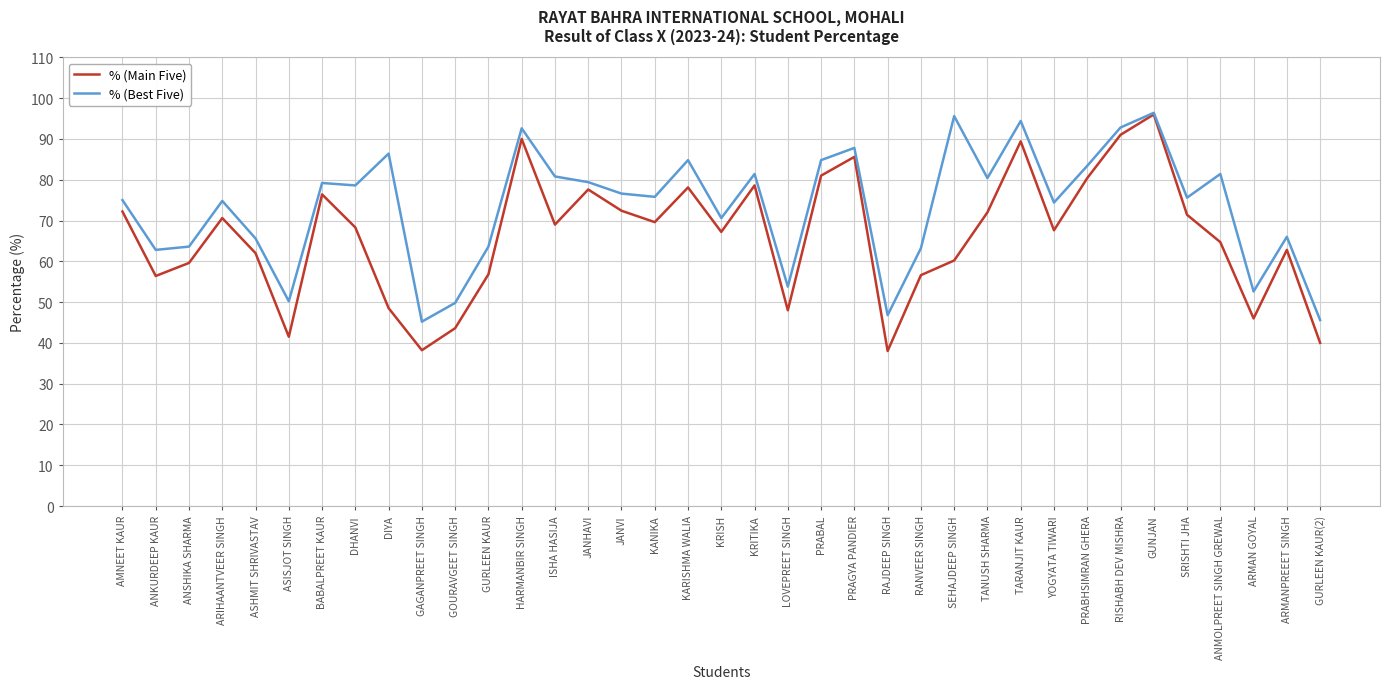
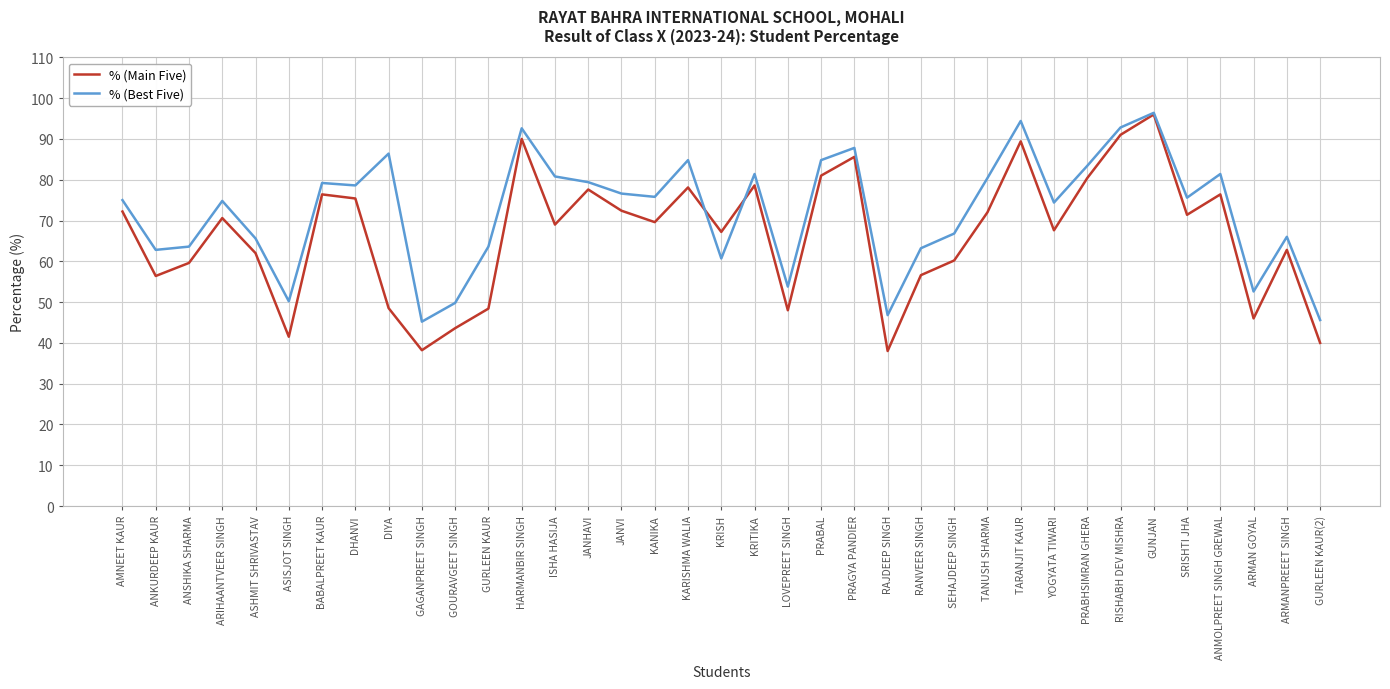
  {
    "% (Main Five)": {
      "AMNEET KAUR": 72,
      "ANKURDEEP KAUR": 56,
      "ANSHIKA SHARMA": 60,
      "ARIHAANTVEER SINGH": 71,
      "ASHMIT SHRIVASTAV": 62,
      "ASISJOT SINGH": 42,
      "BABALPREET KAUR": 76,
-     "DHANVI": 68,
+     "DHANVI": 75,
      "DIYA": 49,
      "GAGANPREET SINGH": 38,
      "GOURAVGEET SINGH": 44,
-     "GURLEEN KAUR": 57,
+     "GURLEEN KAUR": 48,
      "HARMANBIR SINGH": 90,
      "ISHA HASIJA": 69,
      "JANHAVI": 78,
      "JANVI": 72,
      "KANIKA": 70,
      "KARISHMA WALIA": 78,
      "KRISH": 67,
      "KRITIKA": 79,
      "LOVEPREET SINGH": 48,
      "PRABAL": 81,
      "PRAGYA PANDIER": 86,
      "RAJDEEP SINGH": 38,
      "RANVEER SINGH": 57,
      "SEHAJDEEP SINGH": 60,
      "TANUSH SHARMA": 72,
      "TARANJIT KAUR": 89,
      "YOGYATA TIWARI": 68,
      "PRABHSIMRAN GHERA": 80,
      "RISHABH DEV MISHRA": 91,
      "SRISHTI JHA": 71,
-     "ANMOLPREET SINGH GREWAL": 65,
+     "ANMOLPREET SINGH GREWAL": 76,
      "ARMAN GOYAL": 46,
      "ARMANPREEET SINGH": 63,
      "GURLEEN KAUR(2)": 40
    },
    "% (Best Five)": {
      "AMNEET KAUR": 75,
      "ANKURDEEP KAUR": 63,
      "ANSHIKA SHARMA": 64,
      "ARIHAANTVEER SINGH": 75,
      "ASHMIT SHRIVASTAV": 66,
      "ASISJOT SINGH": 50,
      "BABALPREET KAUR": 79,
      "DHANVI": 79,
      "DIYA": 86,
      "GAGANPREET SINGH": 45,
      "GOURAVGEET SINGH": 50,
      "GURLEEN KAUR": 64,
      "HARMANBIR SINGH": 93,
      "ISHA HASIJA": 81,
      "JANHAVI": 79,
      "JANVI": 77,
      "KANIKA": 76,
      "KARISHMA WALIA": 85,
-     "KRISH": 71,
+     "KRISH": 61,
      "KRITIKA": 81,
      "LOVEPREET SINGH": 54,
      "PRABAL": 85,
      "PRAGYA PANDIER": 88,
      "RAJDEEP SINGH": 47,
      "RANVEER SINGH": 63,
-     "SEHAJDEEP SINGH": 96,
+     "SEHAJDEEP SINGH": 67,
      "TANUSH SHARMA": 80,
      "TARANJIT KAUR": 94,
      "YOGYATA TIWARI": 74,
      "PRABHSIMRAN GHERA": 83,
      "RISHABH DEV MISHRA": 93,
      "SRISHTI JHA": 76,
      "ANMOLPREET SINGH GREWAL": 81,
      "ARMAN GOYAL": 53,
      "ARMANPREEET SINGH": 66,
      "GURLEEN KAUR(2)": 46
    }
  }
